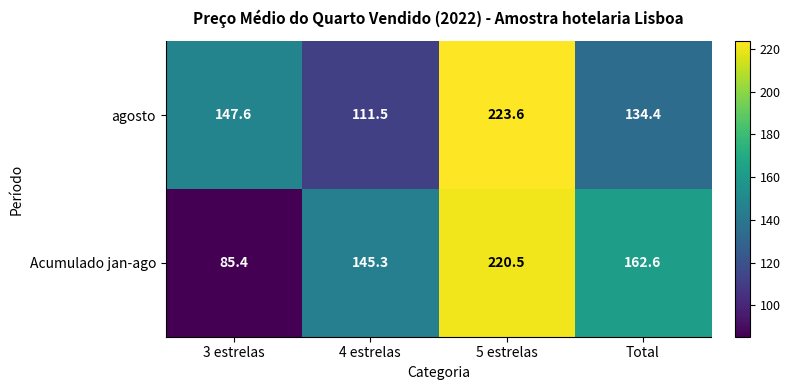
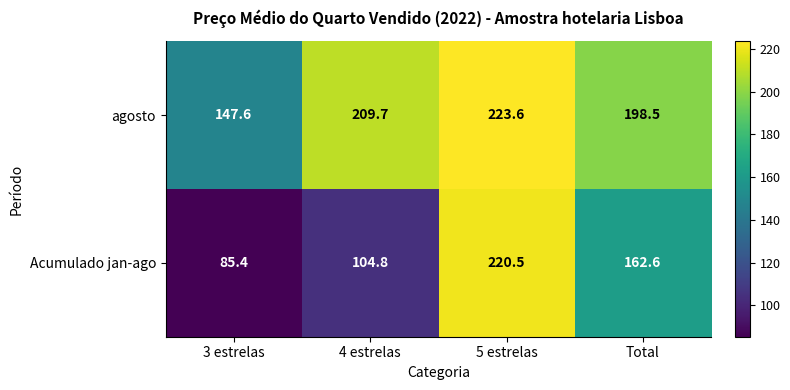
  {
    "agosto": {
      "3 estrelas": 147.6,
-     "4 estrelas": 111.5,
+     "4 estrelas": 209.7,
      "5 estrelas": 223.6,
-     "Total": 134.4
+     "Total": 198.5
    },
    "Acumulado jan-ago": {
      "3 estrelas": 85.4,
-     "4 estrelas": 145.3,
+     "4 estrelas": 104.8,
      "5 estrelas": 220.5,
      "Total": 162.6
    }
  }
